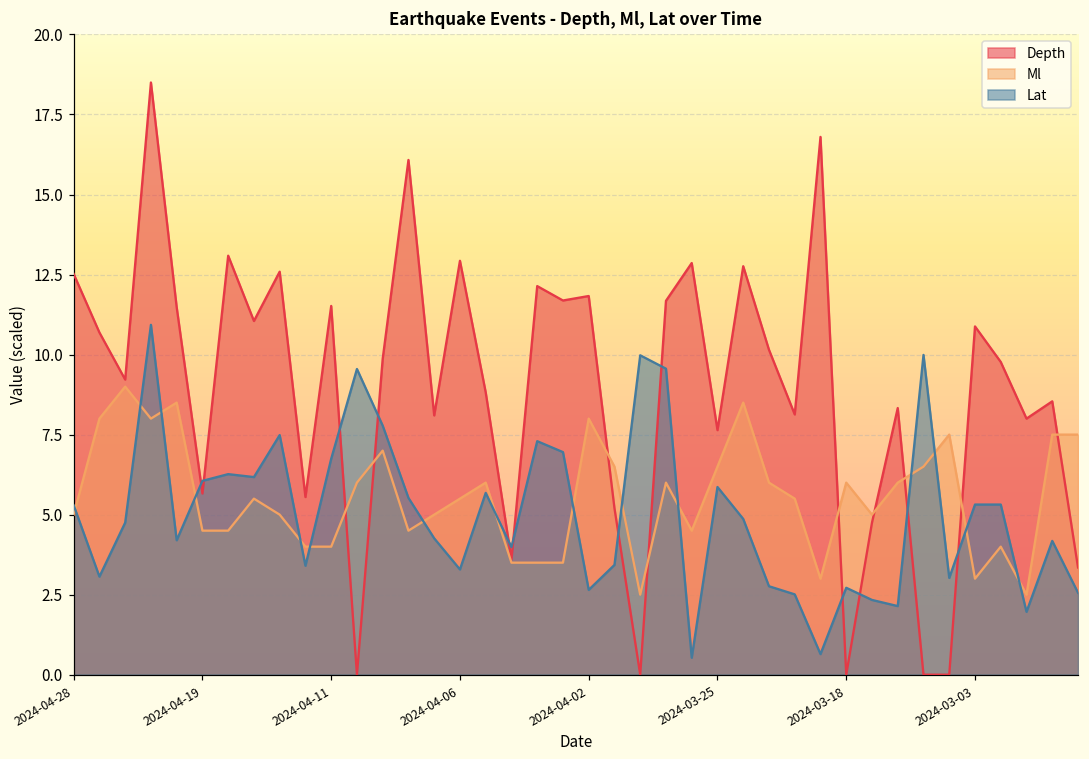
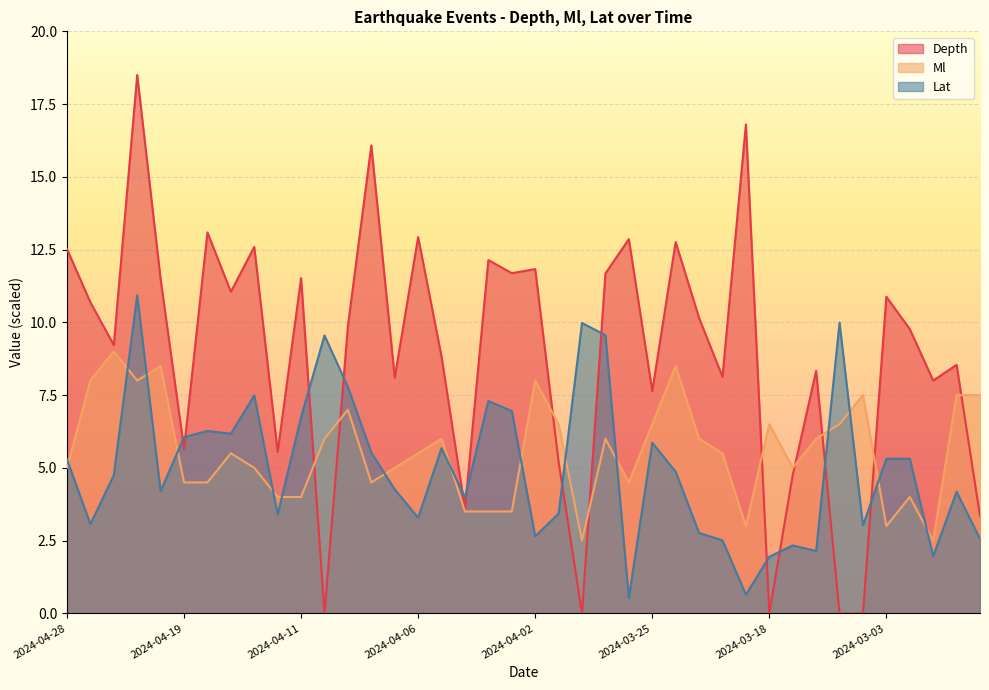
  {
    "Depth": {
      "2024-04-28": 12.5,
      "2024-04-06": 12.9,
      "2024-03-18": 0.0,
      "2024-03-03": 10.9
    },
    "Ml": {
      "2024-04-28": 5.0,
      "2024-04-06": 5.5,
-     "2024-03-18": 6.0,
+     "2024-03-18": 6.5,
      "2024-03-03": 3.0
    },
    "Lat": {
      "2024-04-28": 5.3,
      "2024-04-06": 3.3,
-     "2024-03-18": 2.7,
+     "2024-03-18": 1.9,
      "2024-03-03": 5.3
    }
  }
